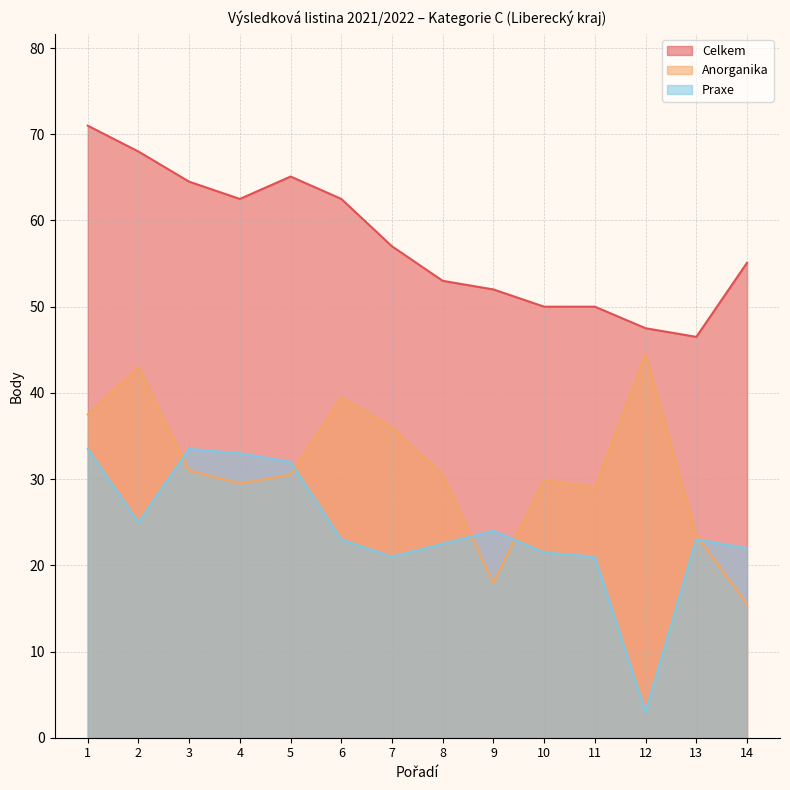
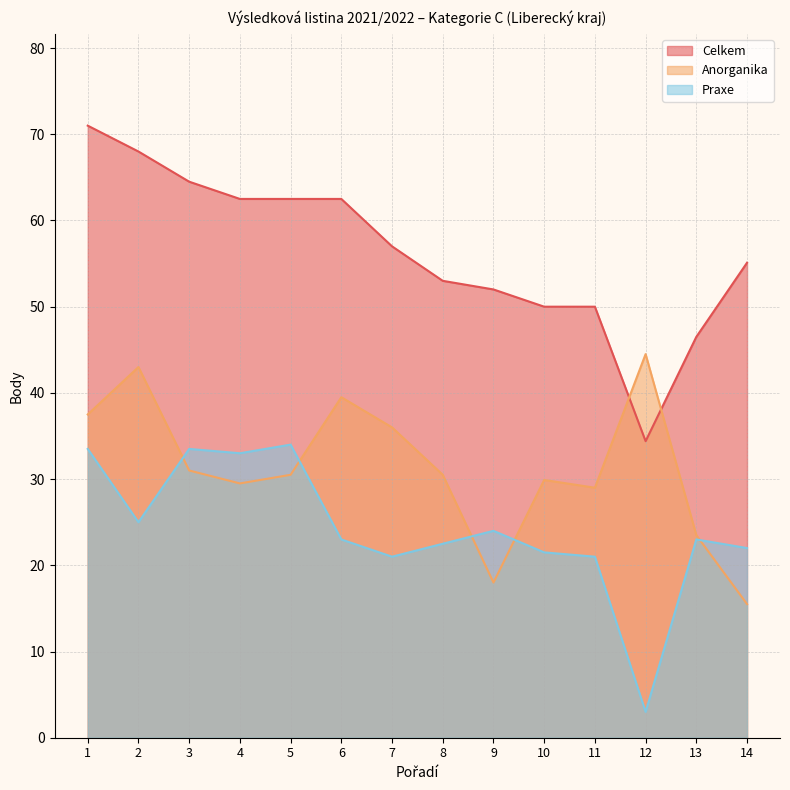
  {
    "Celkem": {
      "1": 71,
      "2": 68,
      "3": 65,
      "4": 63,
-     "5": 65,
+     "5": 63,
      "6": 63,
      "7": 57,
      "8": 53,
      "9": 52,
      "10": 50,
      "11": 50,
-     "12": 48,
+     "12": 34,
      "13": 47,
      "14": 55
    },
    "Anorganika": {
      "1": 38,
      "2": 43,
      "3": 31,
      "4": 30,
      "5": 31,
      "6": 40,
      "7": 36,
      "8": 31,
      "9": 18,
      "10": 30,
      "11": 29,
      "12": 45,
      "13": 24,
      "14": 16
    },
    "Praxe": {
      "1": 34,
      "2": 25,
      "3": 34,
      "4": 33,
-     "5": 32,
+     "5": 34,
      "6": 23,
      "7": 21,
      "8": 23,
      "9": 24,
      "10": 22,
      "11": 21,
      "12": 3,
      "13": 23,
      "14": 22
    }
  }
